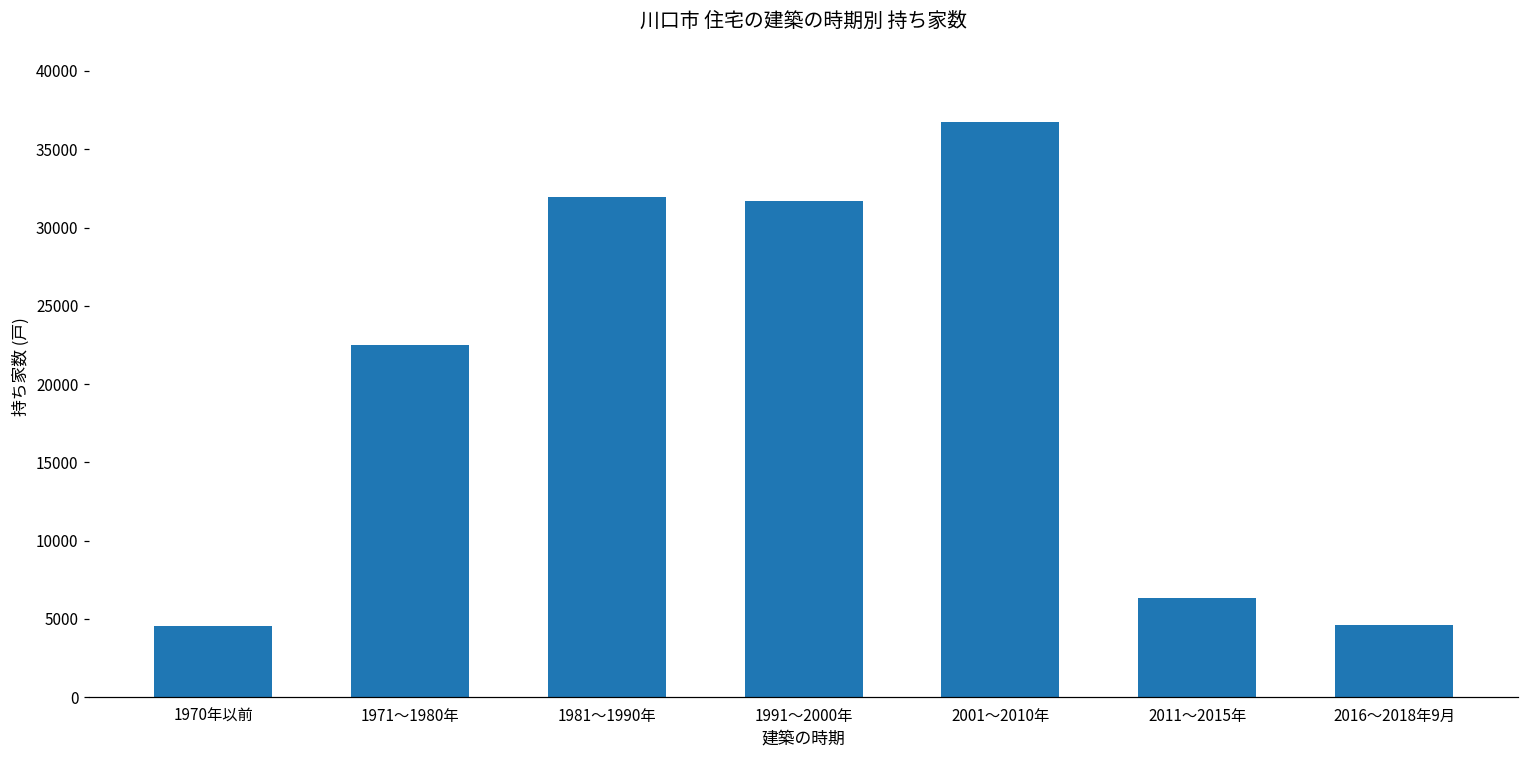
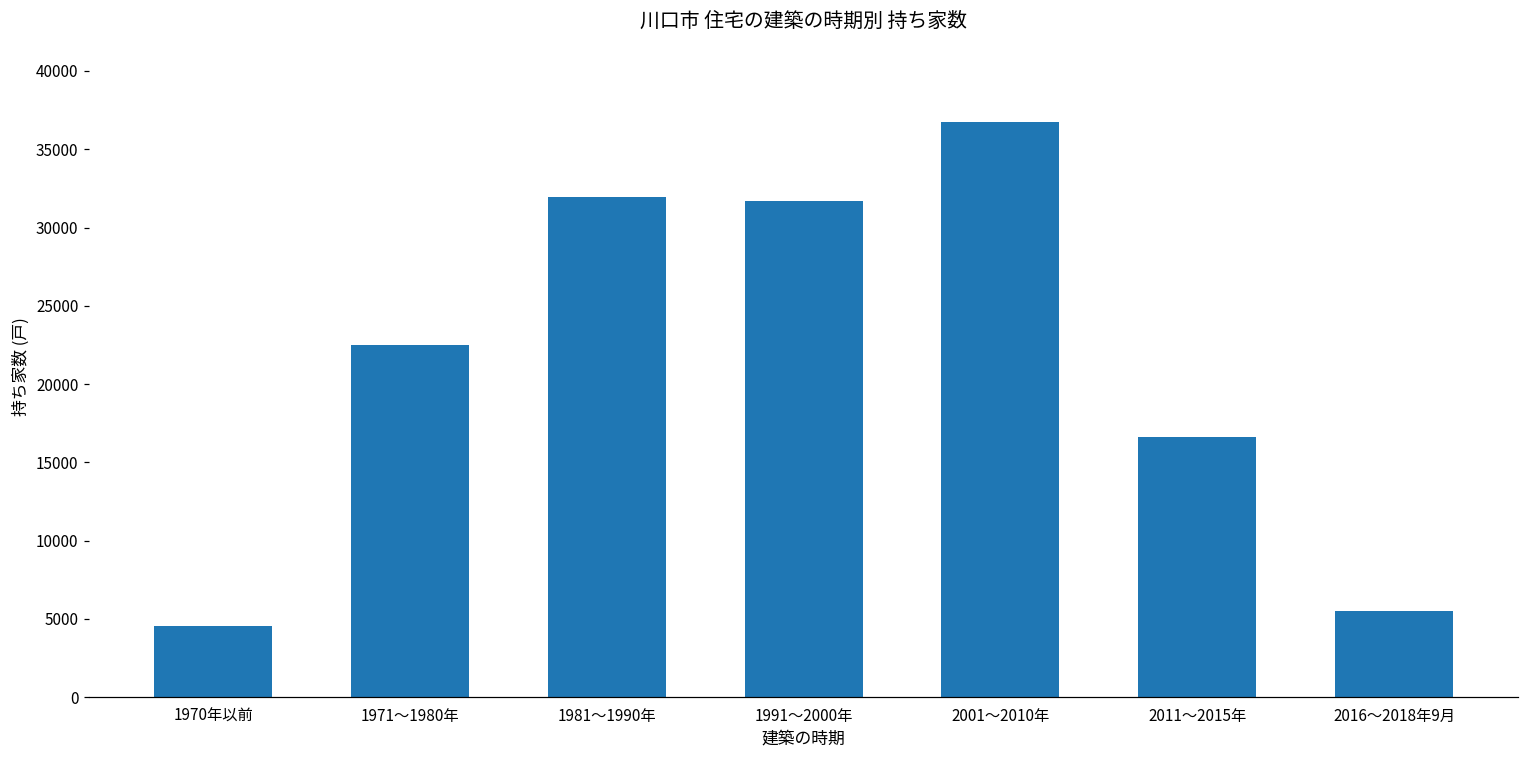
  {
    "1970年以前": 4500,
    "1971～1980年": 22500,
    "1981～1990年": 32000,
    "1991～2000年": 31700,
    "2001～2010年": 36800,
-   "2011～2015年": 6300,
-   "2016～2018年9月": 4600
+   "2011～2015年": 16600,
+   "2016～2018年9月": 5500
  }
